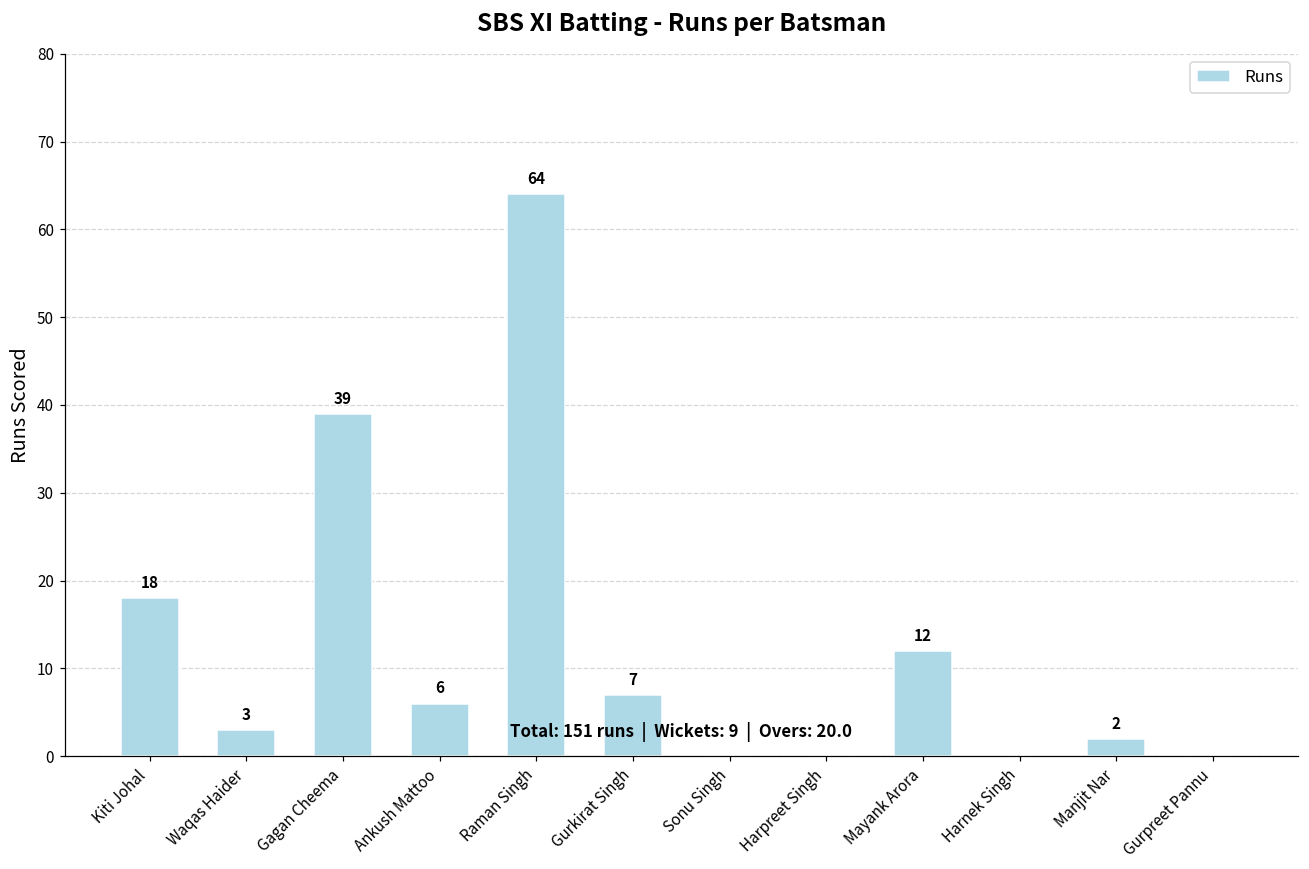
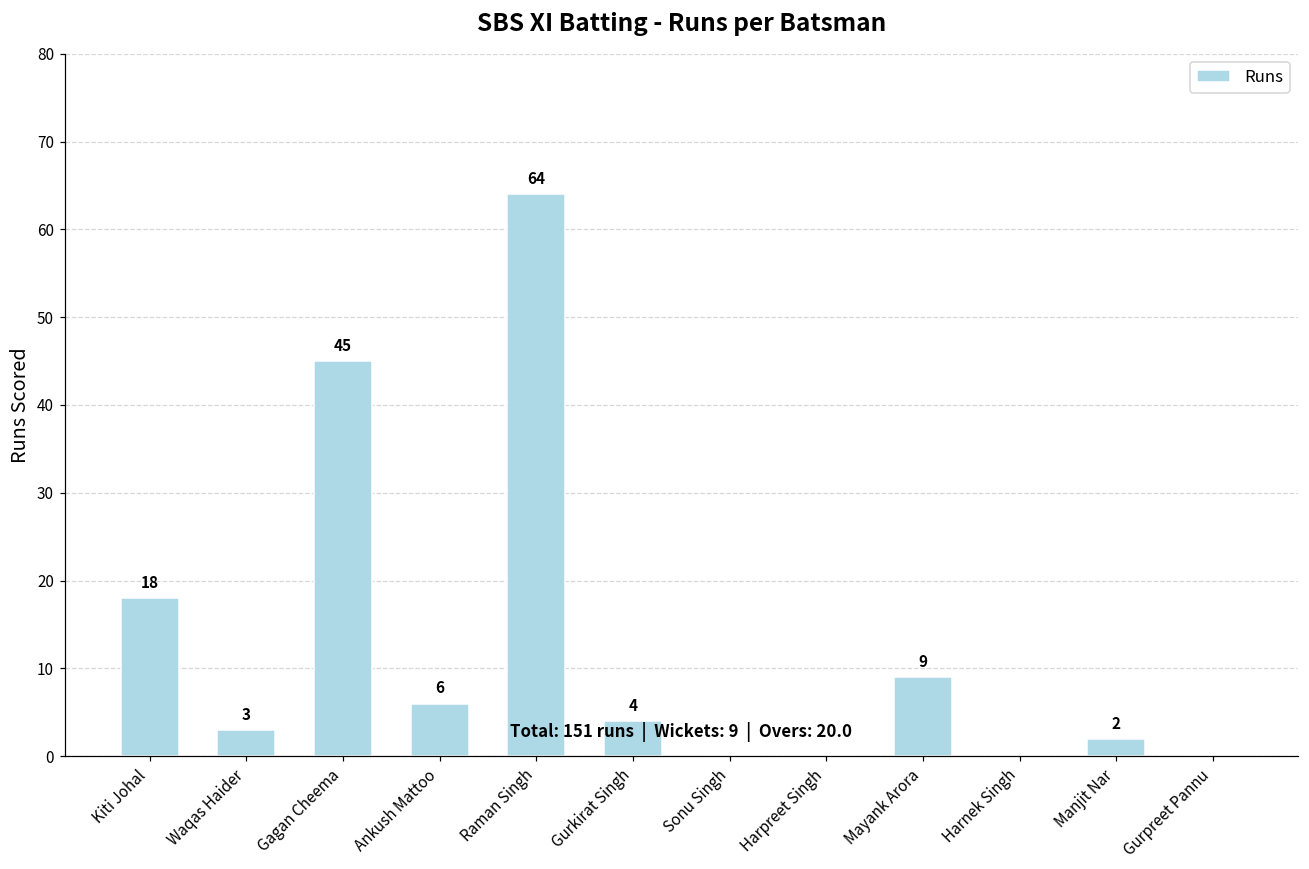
  {
    "Kiti Johal": 18,
    "Waqas Haider": 3,
-   "Gagan Cheema": 39,
+   "Gagan Cheema": 45,
    "Ankush Mattoo": 6,
    "Raman Singh": 64,
-   "Gurkirat Singh": 7,
-   "Mayank Arora": 12,
+   "Gurkirat Singh": 4,
+   "Mayank Arora": 9,
    "Manjit Nar": 2
  }
